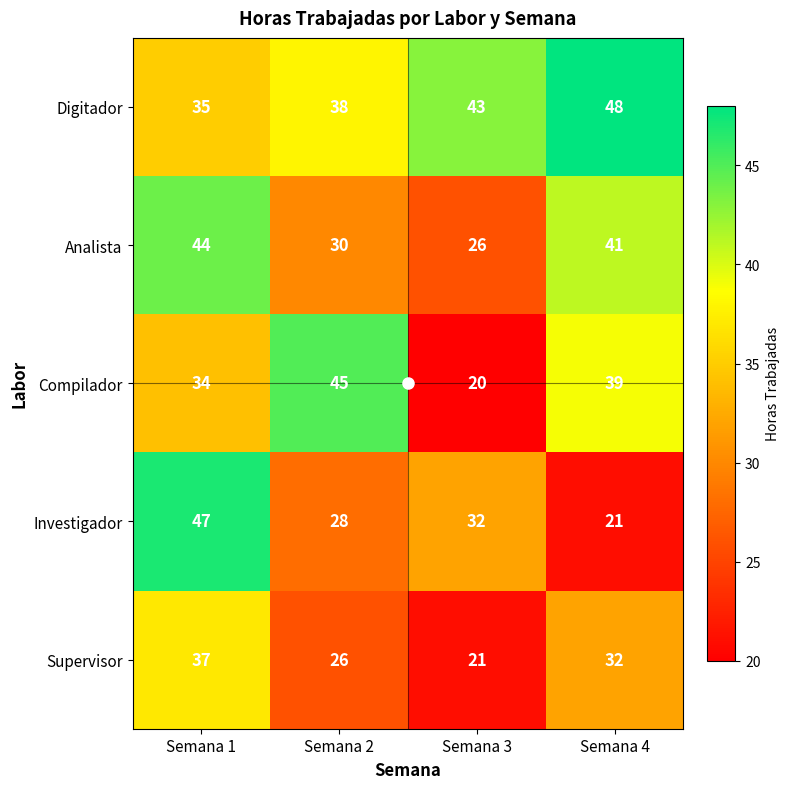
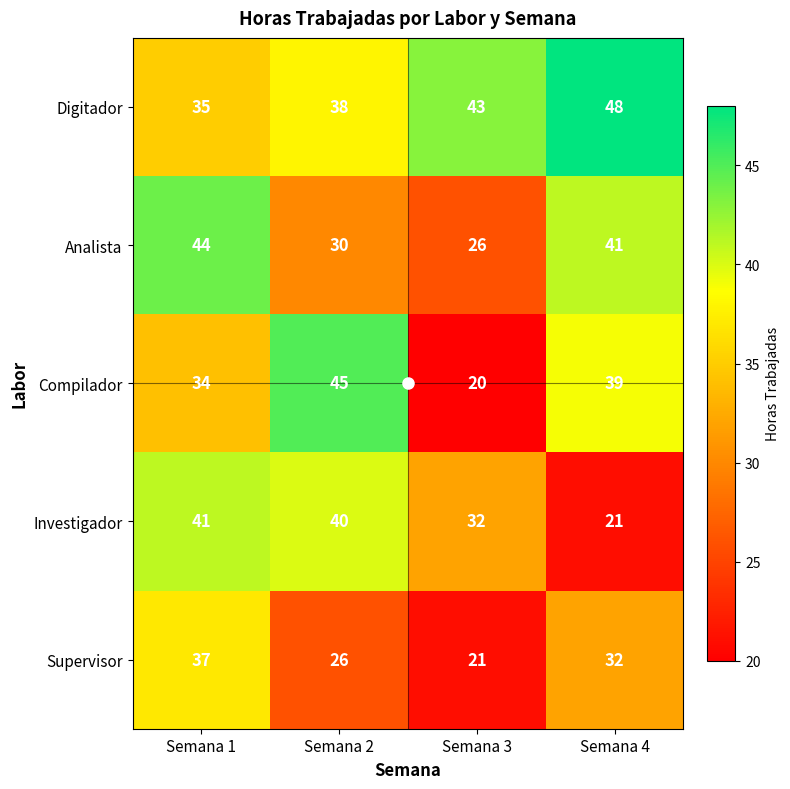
  {
    "Digitador": {
      "Semana 1": 35,
      "Semana 2": 38,
      "Semana 3": 43,
      "Semana 4": 48
    },
    "Analista": {
      "Semana 1": 44,
      "Semana 2": 30,
      "Semana 3": 26,
      "Semana 4": 41
    },
    "Compilador": {
      "Semana 1": 34,
      "Semana 2": 45,
      "Semana 3": 20,
      "Semana 4": 39
    },
    "Investigador": {
-     "Semana 1": 47,
-     "Semana 2": 28,
+     "Semana 1": 41,
+     "Semana 2": 40,
      "Semana 3": 32,
      "Semana 4": 21
    },
    "Supervisor": {
      "Semana 1": 37,
      "Semana 2": 26,
      "Semana 3": 21,
      "Semana 4": 32
    }
  }
